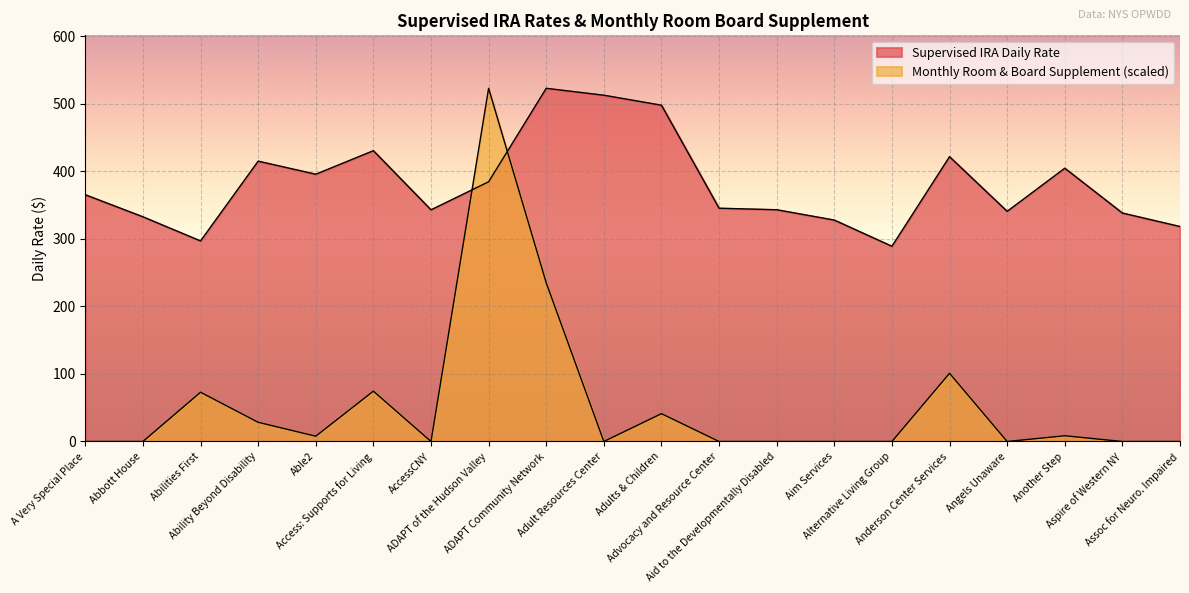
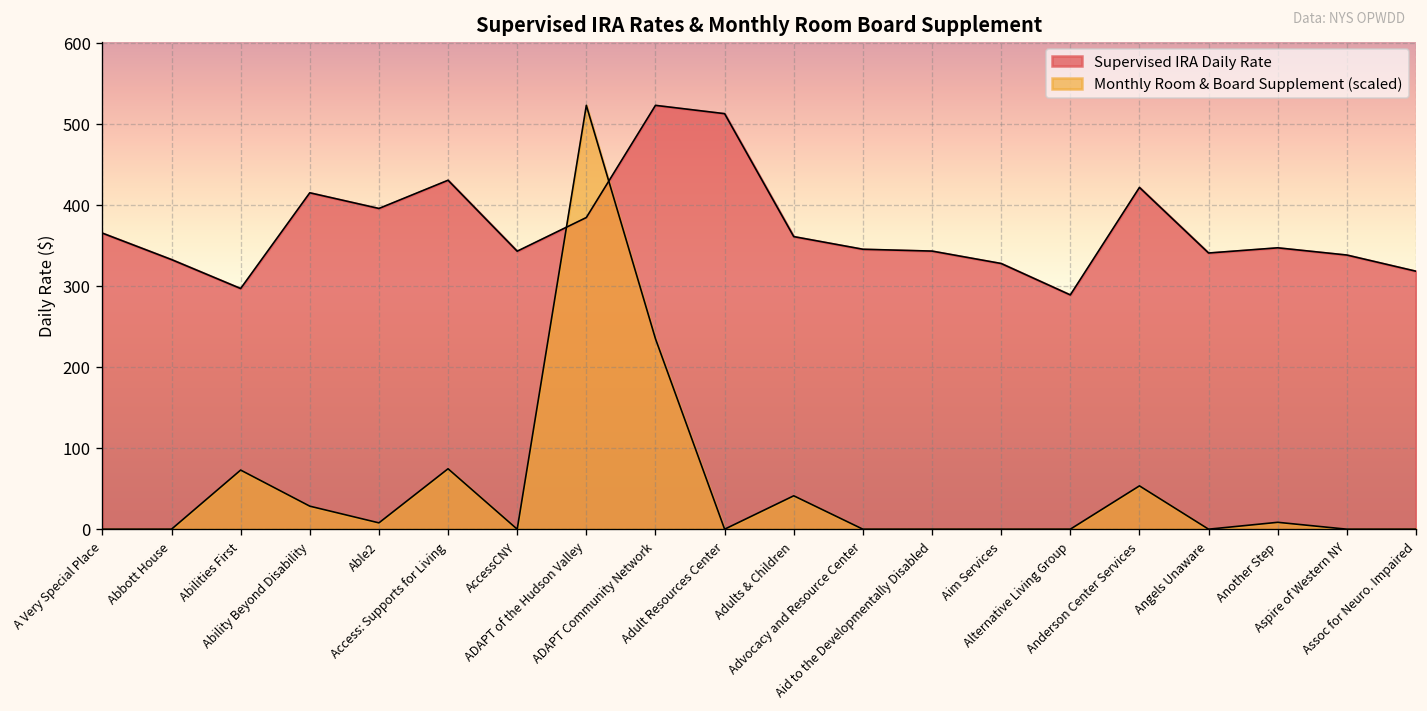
  {
    "Supervised IRA Daily Rate": {
      "A Very Special Place": 370,
      "Abbott House": 330,
      "Abilities First": 300,
      "Ability Beyond Disability": 420,
      "Able2": 400,
      "Access: Supports for Living": 430,
      "AccessCNY": 340,
      "ADAPT of the Hudson Valley": 380,
      "ADAPT Community Network": 520,
      "Adult Resources Center": 510,
-     "Adults & Children": 500,
+     "Adults & Children": 360,
      "Advocacy and Resource Center": 350,
      "Aid to the Developmentally Disabled": 340,
      "Aim Services": 330,
      "Alternative Living Group": 290,
      "Anderson Center Services": 420,
      "Angels Unaware": 340,
-     "Another Step": 400,
+     "Another Step": 350,
      "Aspire of Western NY": 340,
      "Assoc for Neuro. Impaired": 320
    },
    "Monthly Room & Board Supplement (scaled)": {
      "A Very Special Place": 0,
      "Abbott House": 0,
      "Abilities First": 70,
      "Ability Beyond Disability": 30,
      "Able2": 10,
      "Access: Supports for Living": 70,
      "AccessCNY": 0,
      "ADAPT of the Hudson Valley": 520,
      "ADAPT Community Network": 240,
      "Adult Resources Center": 0,
      "Adults & Children": 40,
      "Advocacy and Resource Center": 0,
      "Aid to the Developmentally Disabled": 0,
      "Aim Services": 0,
      "Alternative Living Group": 0,
-     "Anderson Center Services": 100,
+     "Anderson Center Services": 50,
      "Angels Unaware": 0,
      "Another Step": 10,
      "Aspire of Western NY": 0,
      "Assoc for Neuro. Impaired": 0
    }
  }
